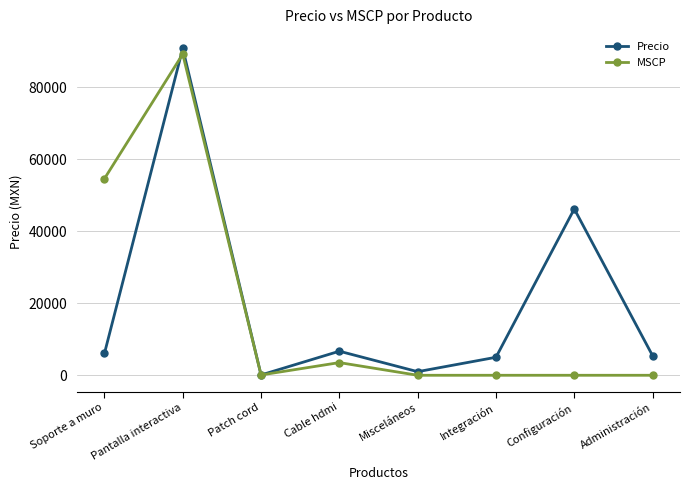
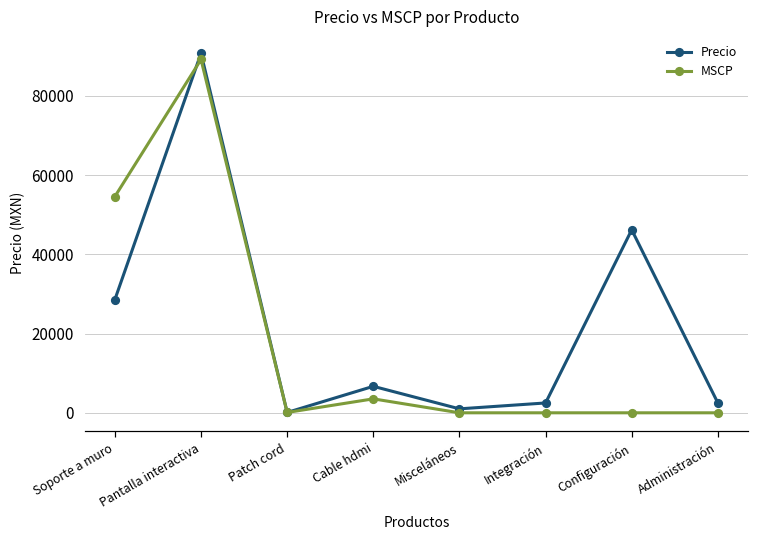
  {
    "Precio": {
-     "Soporte a muro": 6000,
+     "Soporte a muro": 29000,
      "Pantalla interactiva": 91000,
      "Cable hdmi": 7000,
      "Misceláneos": 1000,
-     "Integración": 5000,
+     "Integración": 2000,
      "Configuración": 46000,
-     "Administración": 5000
+     "Administración": 3000
    },
    "MSCP": {
      "Soporte a muro": 55000,
      "Pantalla interactiva": 89000,
      "Cable hdmi": 4000,
      "Misceláneos": 0,
      "Integración": 0,
      "Configuración": 0,
      "Administración": 0
    }
  }
